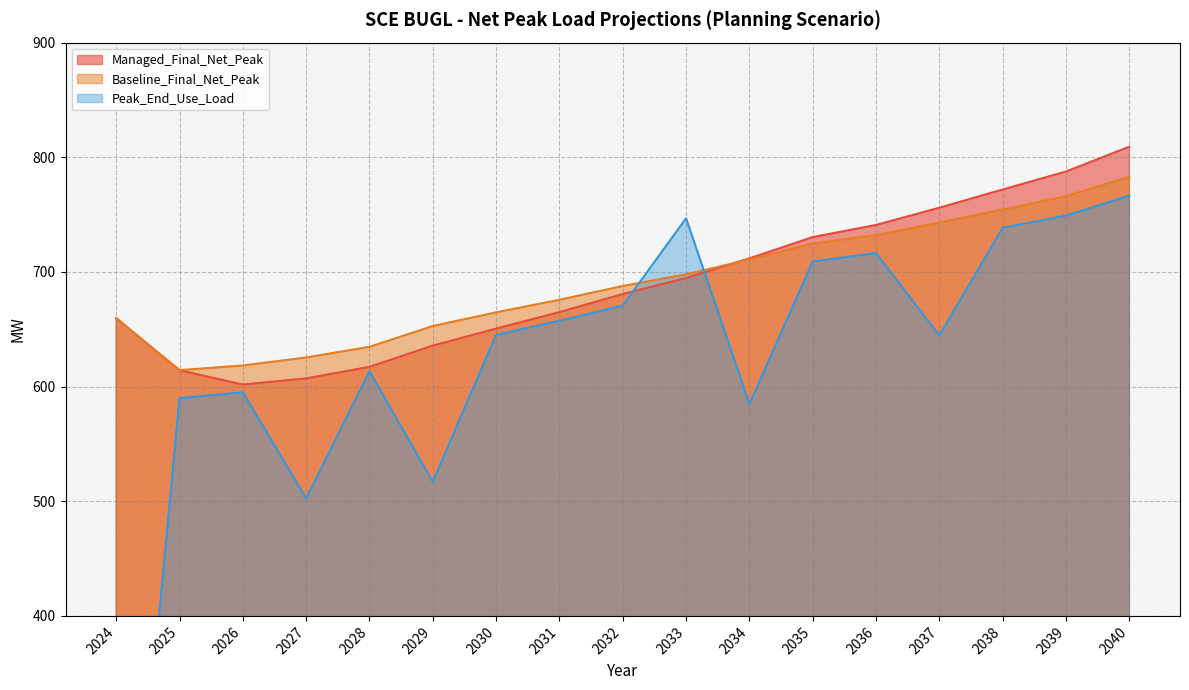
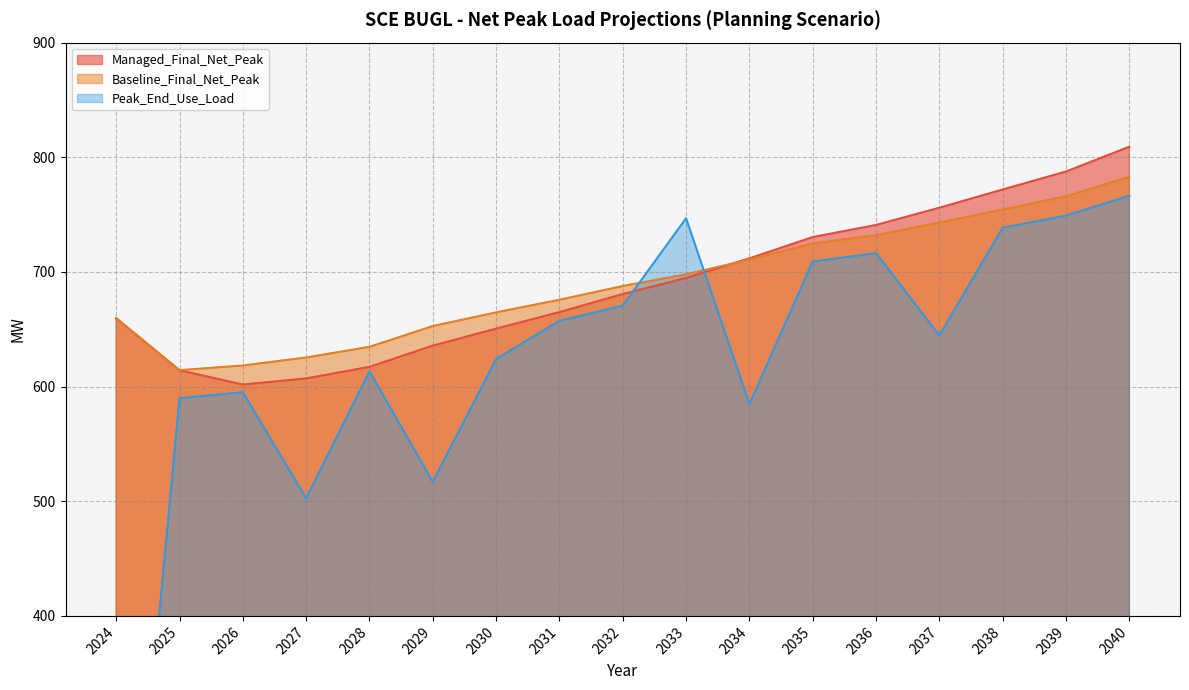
  {
    "Peak_End_Use_Load": {
      "2025": 590,
      "2026": 595,
      "2027": 503,
      "2028": 613,
      "2029": 517,
-     "2030": 645,
+     "2030": 624,
      "2031": 657,
      "2032": 671,
      "2033": 747,
      "2034": 585,
      "2035": 709,
      "2036": 716,
      "2037": 645,
      "2038": 739,
      "2039": 749,
      "2040": 766
    }
  }
